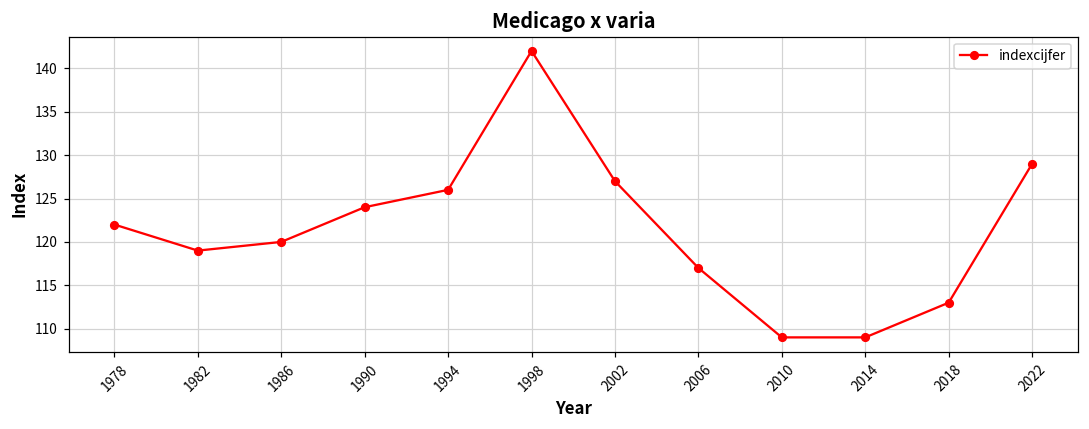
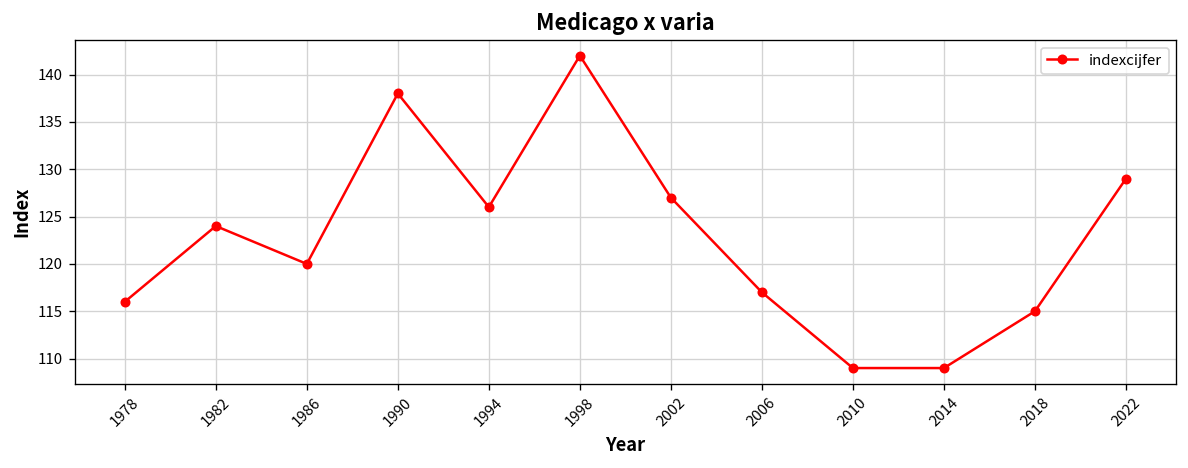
  {
-   "1978": 122,
-   "1982": 119,
+   "1978": 116,
+   "1982": 124,
    "1986": 120,
-   "1990": 124,
+   "1990": 138,
    "1994": 126,
    "1998": 142,
    "2002": 127,
    "2006": 117,
    "2010": 109,
    "2014": 109,
-   "2018": 113,
+   "2018": 115,
    "2022": 129
  }
